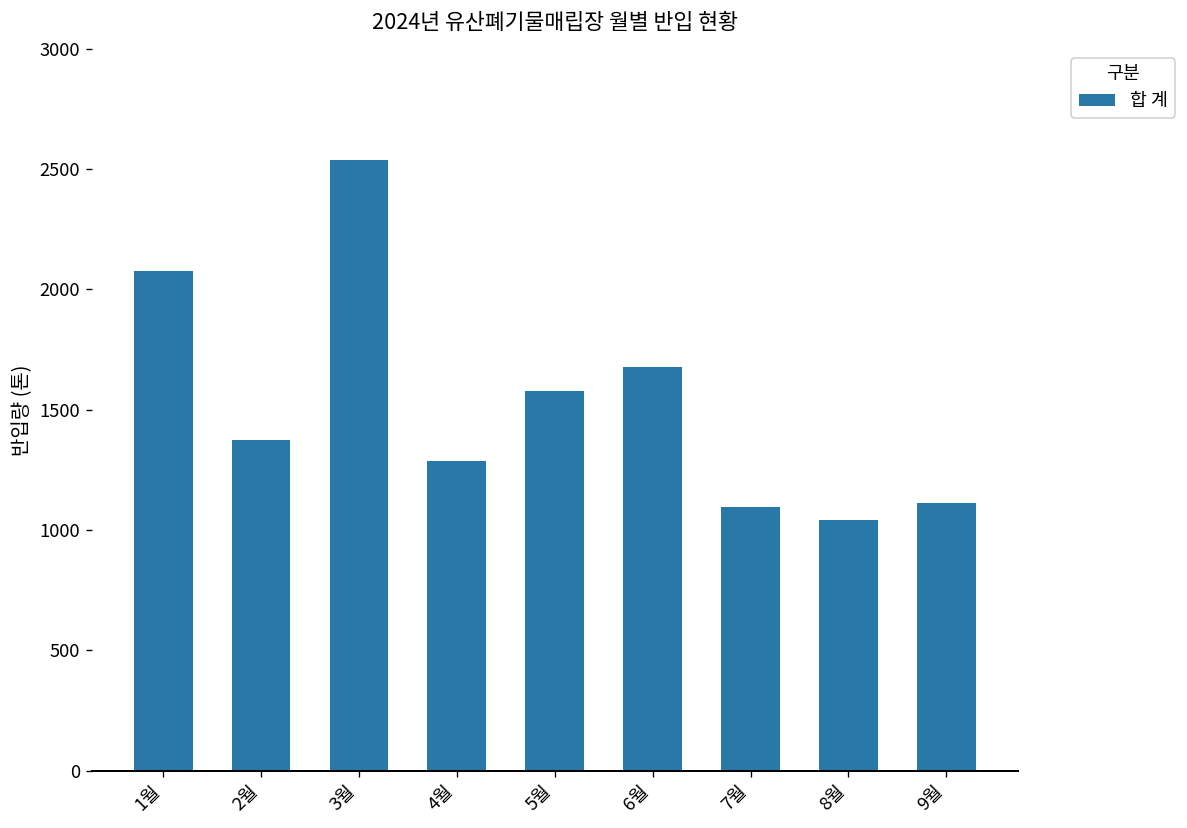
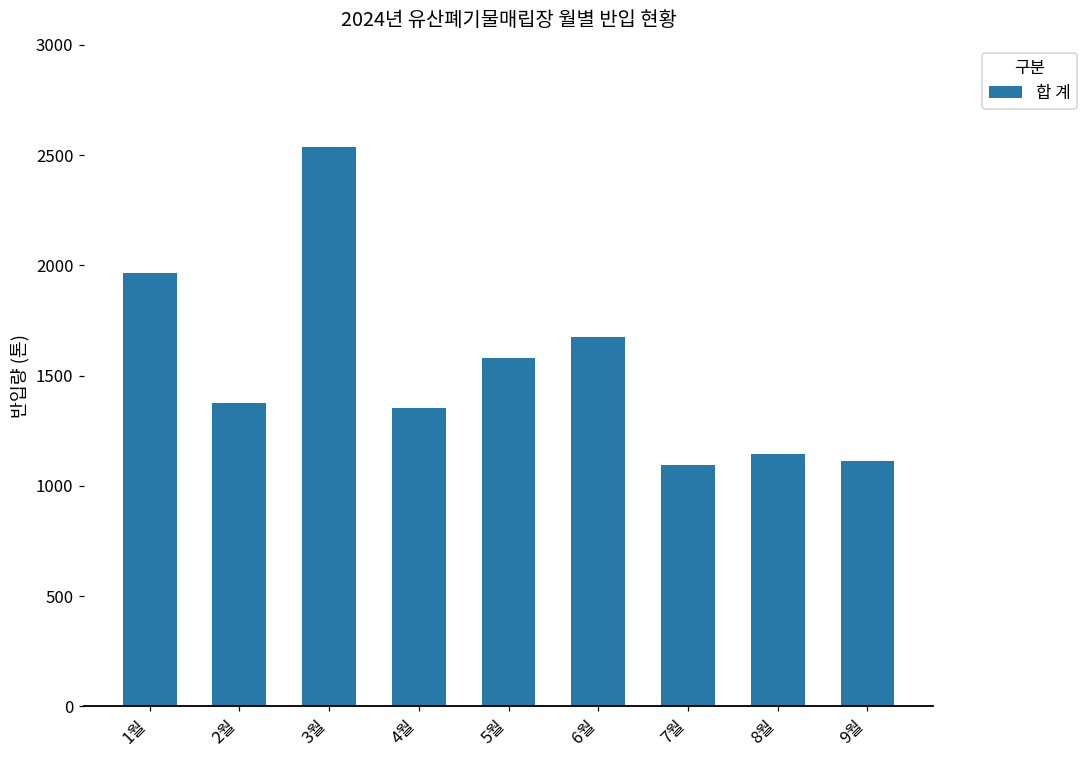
  {
-   "1월": 2080,
+   "1월": 1970,
    "2월": 1380,
    "3월": 2540,
-   "4월": 1290,
+   "4월": 1350,
    "5월": 1580,
    "6월": 1680,
    "7월": 1090,
-   "8월": 1040,
+   "8월": 1140,
    "9월": 1110
  }
